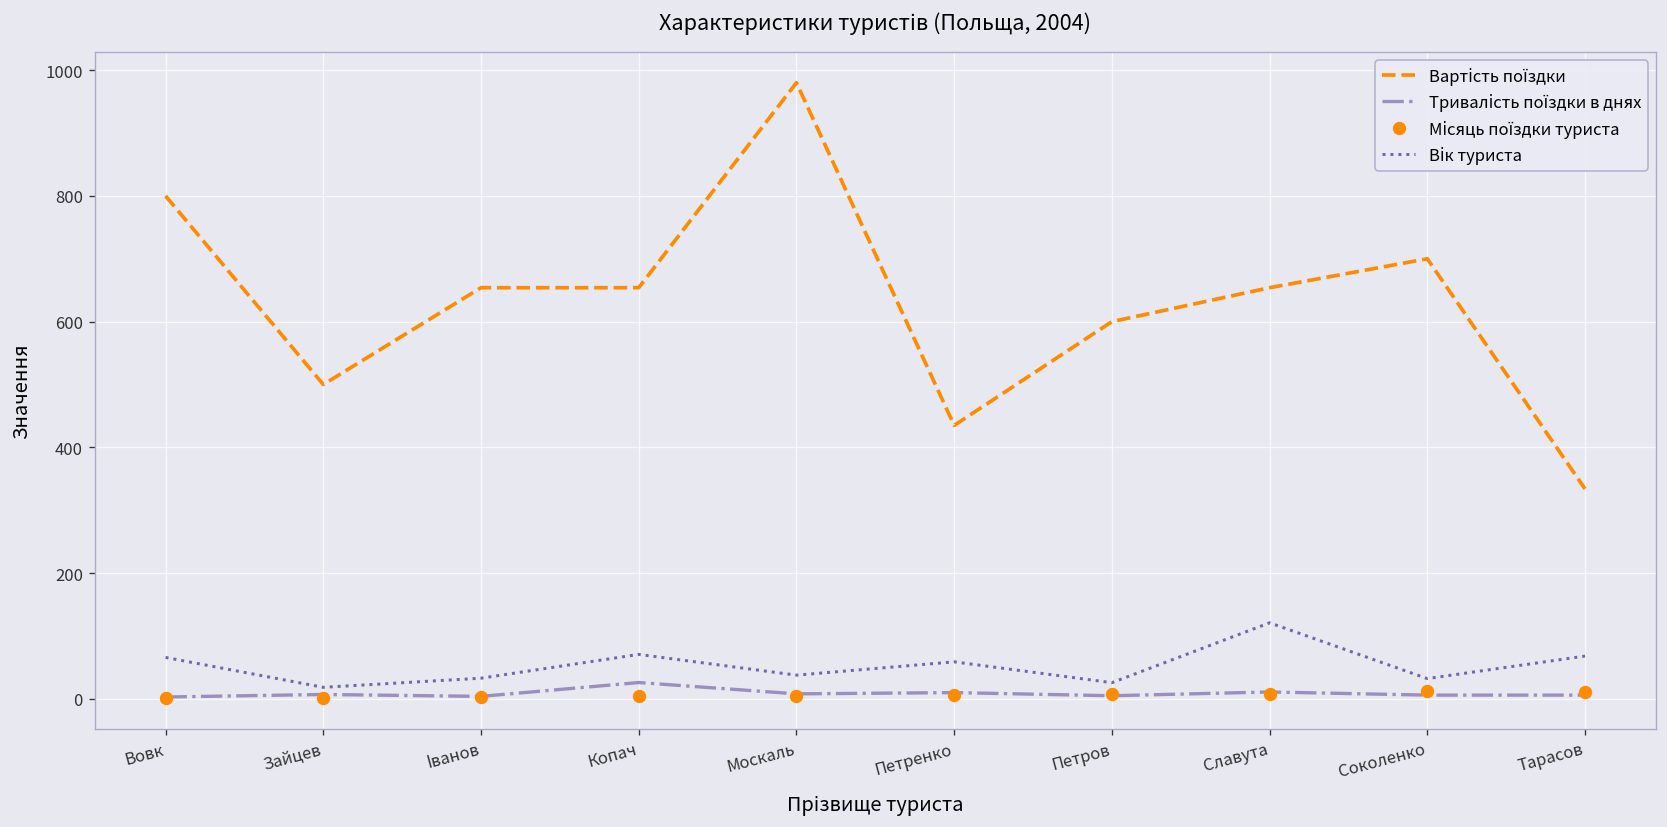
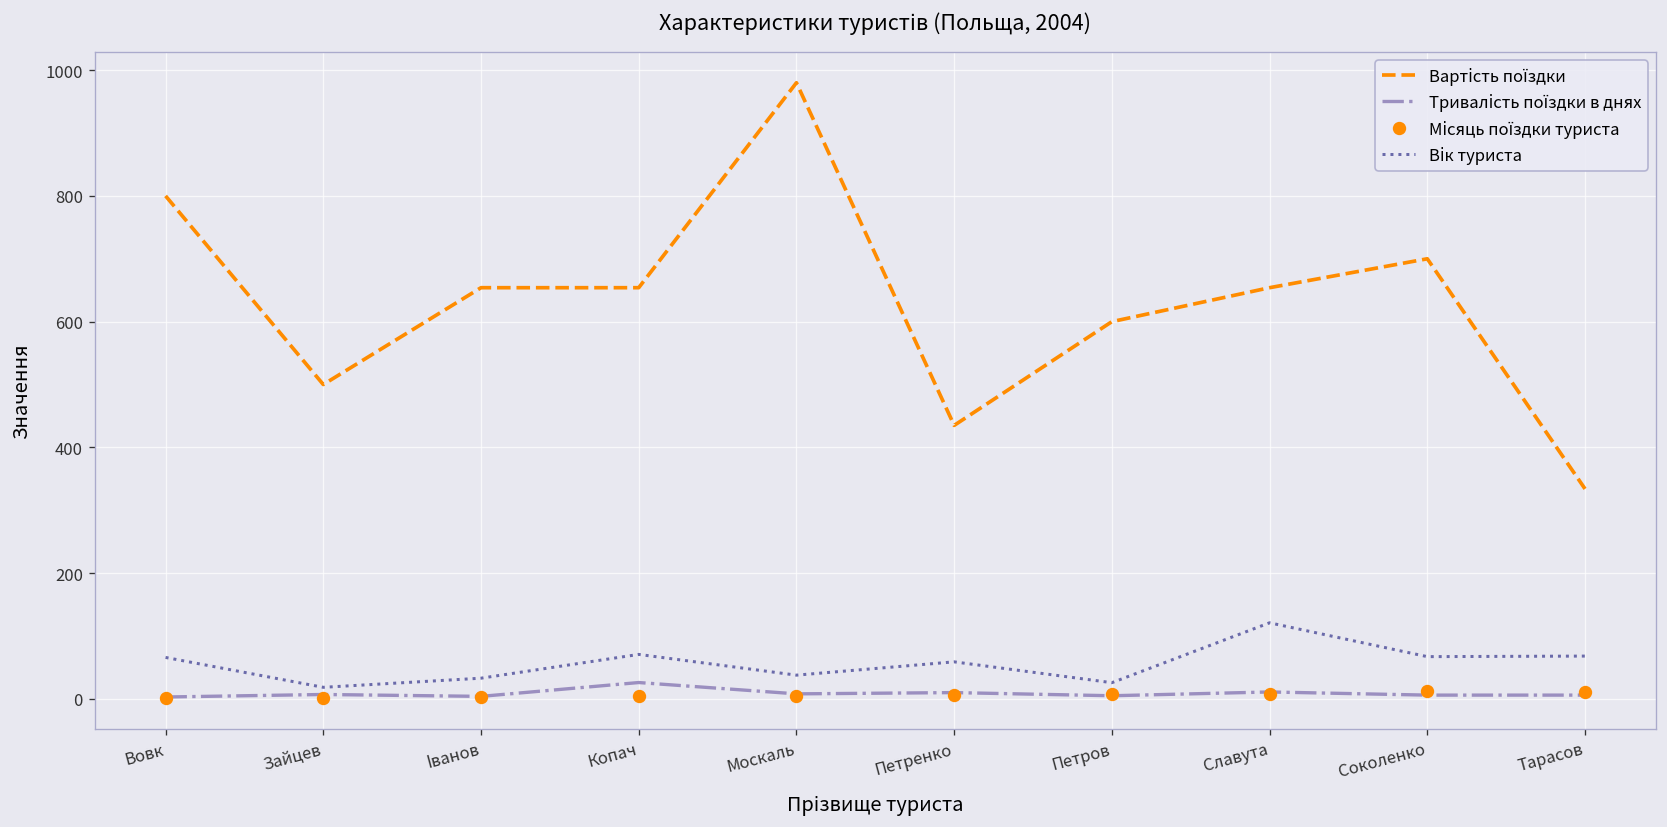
  {
    "Тривалість поїздки в днях": {
      "Зайцев": 10,
      "Копач": 30,
      "Соколенко": 10,
      "Тарасов": 10
    },
    "Вік туриста": {
      "Вовк": 70,
      "Зайцев": 20,
      "Іванов": 30,
      "Копач": 70,
      "Москаль": 40,
      "Петренко": 60,
      "Петров": 30,
      "Славута": 120,
-     "Соколенко": 30,
+     "Соколенко": 70,
      "Тарасов": 70
    }
  }
